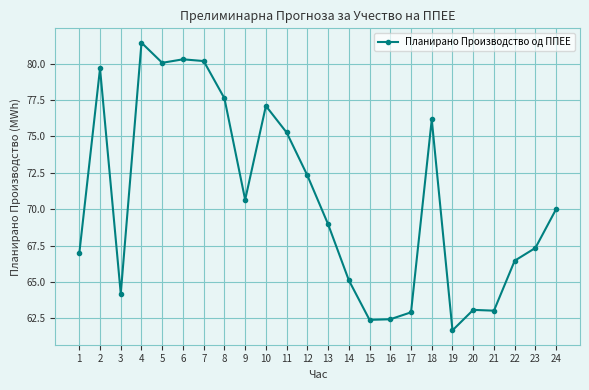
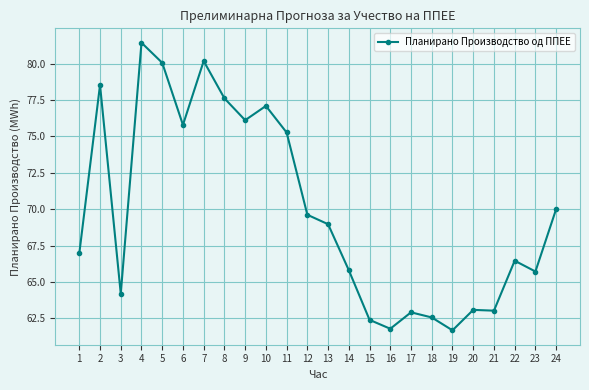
  {
    "1": 67.0,
-   "2": 79.7,
+   "2": 78.5,
    "3": 64.2,
    "4": 81.4,
    "5": 80.0,
-   "6": 80.3,
+   "6": 75.8,
    "7": 80.2,
    "8": 77.6,
-   "9": 70.6,
+   "9": 76.1,
    "10": 77.1,
    "11": 75.3,
-   "12": 72.3,
+   "12": 69.6,
    "13": 69.0,
-   "14": 65.1,
+   "14": 65.8,
    "15": 62.4,
-   "16": 62.4,
+   "16": 61.8,
    "17": 62.9,
-   "18": 76.2,
+   "18": 62.6,
    "19": 61.7,
    "20": 63.1,
    "21": 63.0,
    "22": 66.5,
-   "23": 67.3,
+   "23": 65.7,
    "24": 70.0
  }
